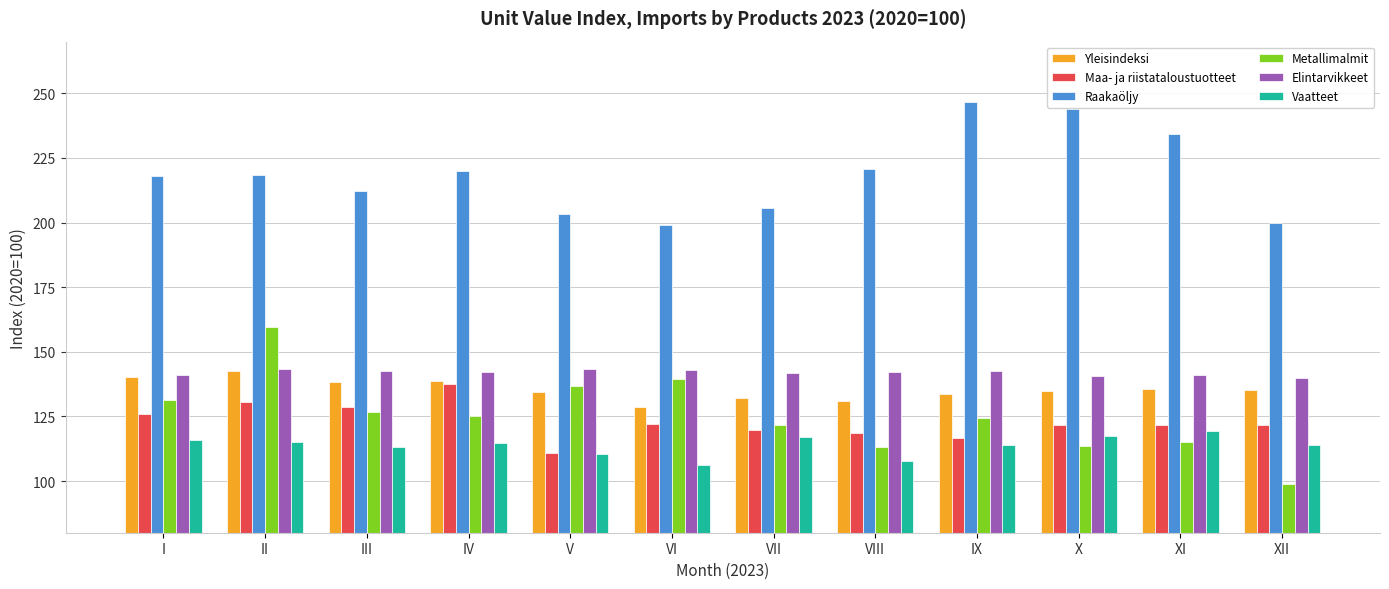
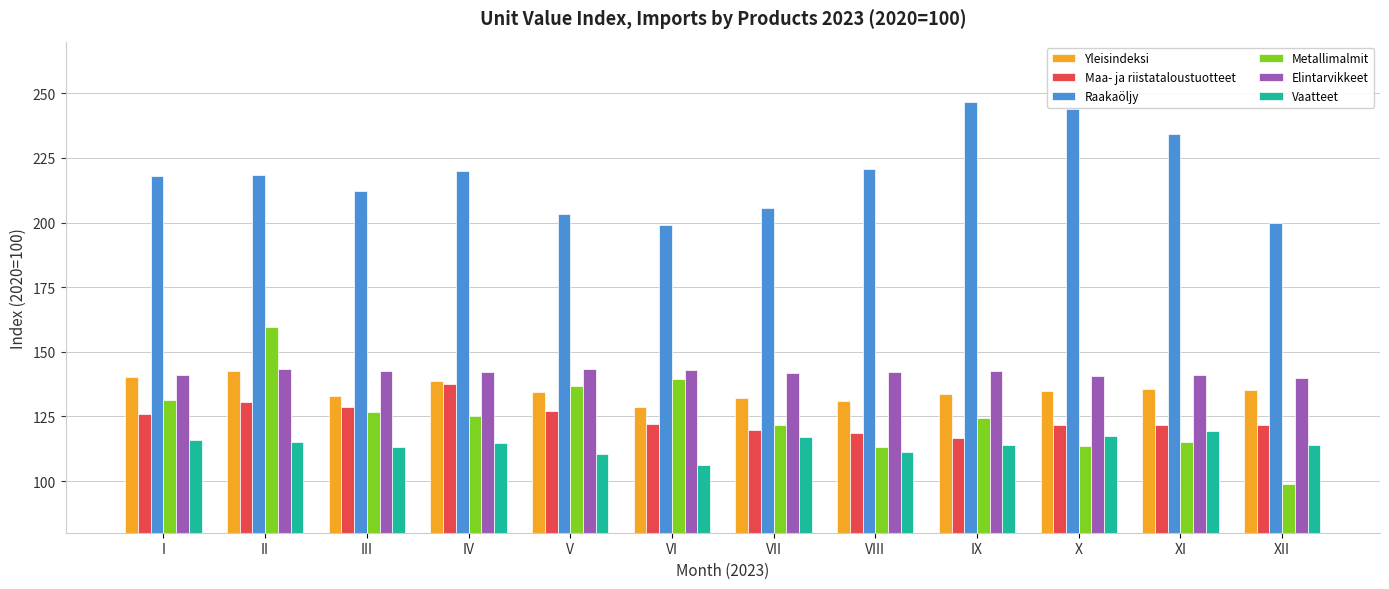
  {
    "Yleisindeksi": {
      "I": 140,
      "II": 142,
-     "III": 138,
+     "III": 133,
      "IV": 139,
      "V": 135,
      "VI": 129,
      "VII": 132,
      "VIII": 131,
      "IX": 134,
      "X": 135,
      "XI": 136,
      "XII": 135
    },
    "Maa- ja riistataloustuotteet": {
      "I": 126,
      "II": 131,
      "III": 129,
      "IV": 138,
-     "V": 111,
+     "V": 127,
      "VI": 122,
      "VII": 120,
      "VIII": 119,
      "IX": 117,
      "X": 122,
      "XI": 122,
      "XII": 122
    },
    "Raakaöljy": {
      "I": 218,
      "II": 219,
      "III": 212,
      "IV": 220,
      "V": 203,
      "VI": 199,
      "VII": 206,
      "VIII": 221,
      "IX": 247,
      "X": 244,
      "XI": 234,
      "XII": 200
    },
    "Metallimalmit": {
      "I": 132,
      "II": 160,
      "III": 127,
      "IV": 125,
      "V": 137,
      "VI": 139,
      "VII": 122,
      "VIII": 113,
      "IX": 124,
      "X": 113,
      "XI": 115,
      "XII": 99
    },
    "Elintarvikkeet": {
      "I": 141,
      "II": 143,
      "III": 143,
      "IV": 142,
      "V": 143,
      "VI": 143,
      "VII": 142,
      "VIII": 142,
      "IX": 142,
      "X": 141,
      "XI": 141,
      "XII": 140
    },
    "Vaatteet": {
      "I": 116,
      "II": 115,
      "III": 113,
      "IV": 115,
      "V": 111,
      "VI": 106,
      "VII": 117,
-     "VIII": 108,
+     "VIII": 111,
      "IX": 114,
      "X": 118,
      "XI": 119,
      "XII": 114
    }
  }
